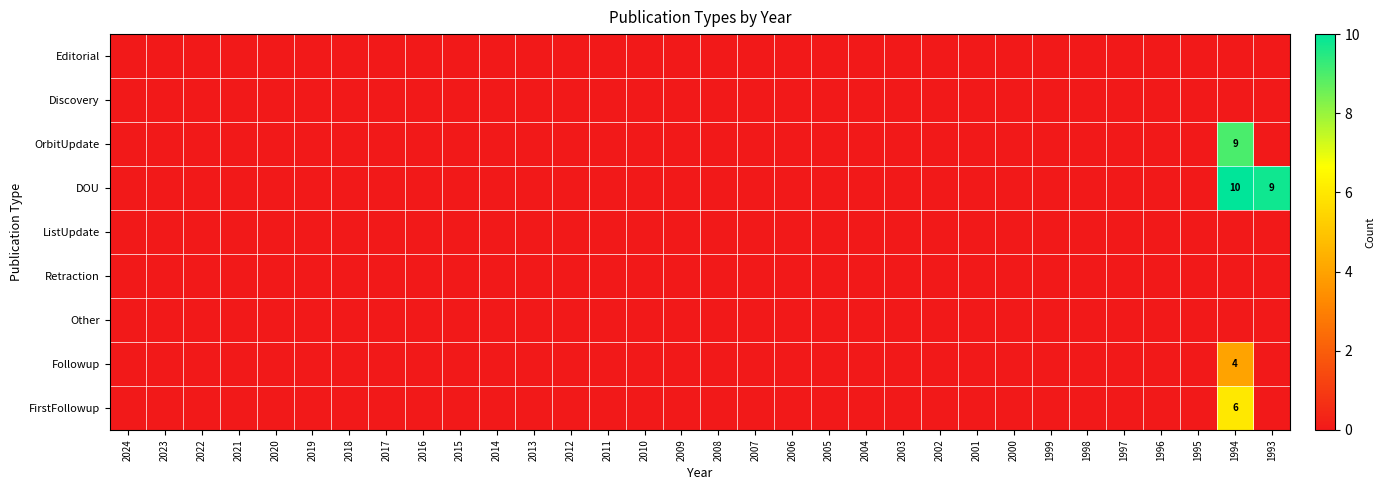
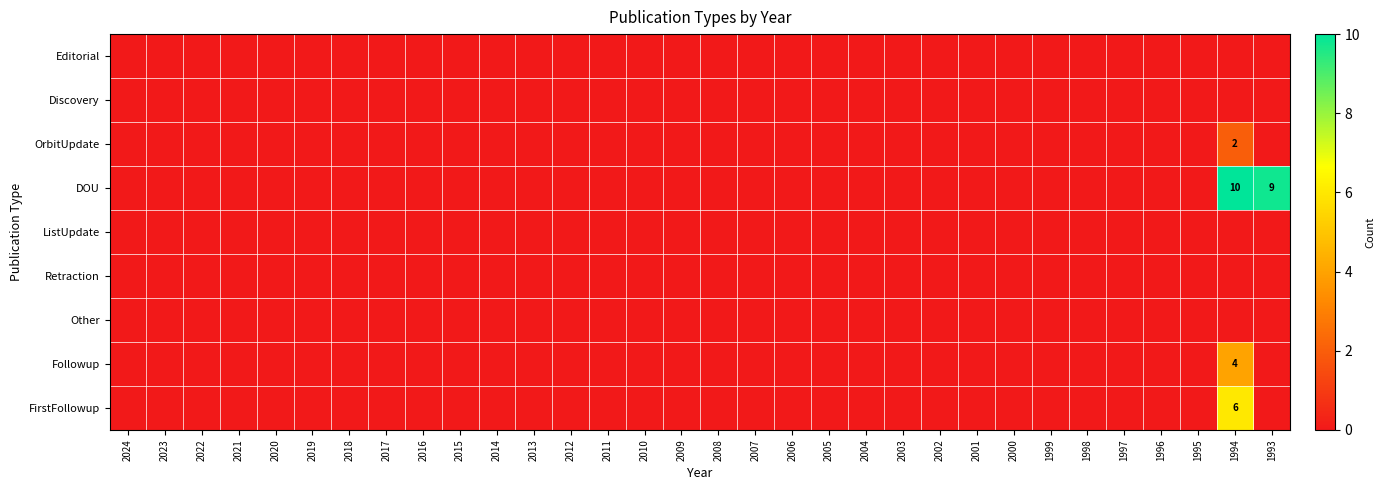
  {
    "OrbitUpdate": {
-     "1994": 9
+     "1994": 2
    },
    "DOU": {
      "1994": 10,
      "1993": 9
    },
    "Followup": {
      "1994": 4
    },
    "FirstFollowup": {
      "1994": 6
    }
  }
